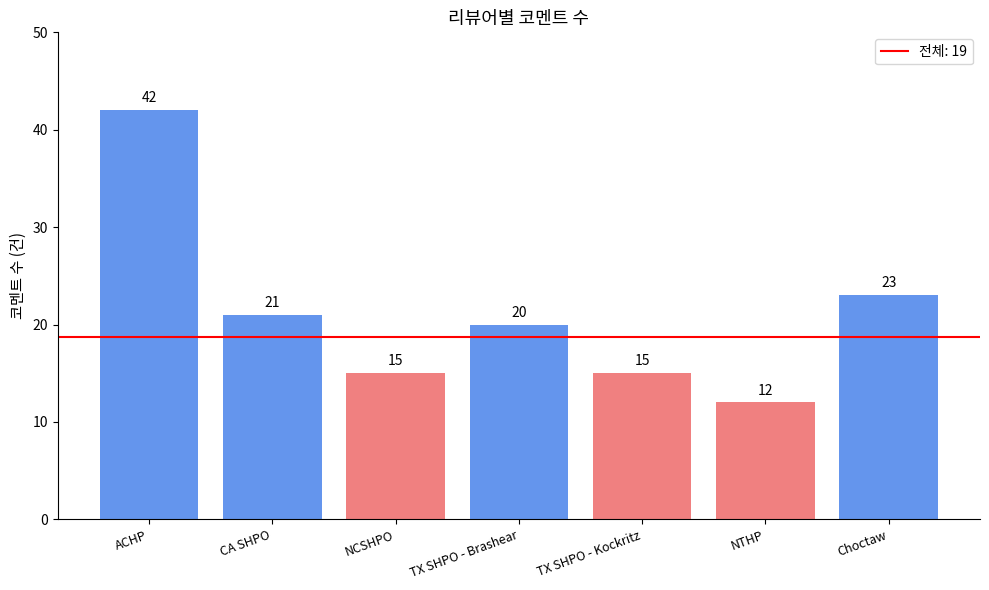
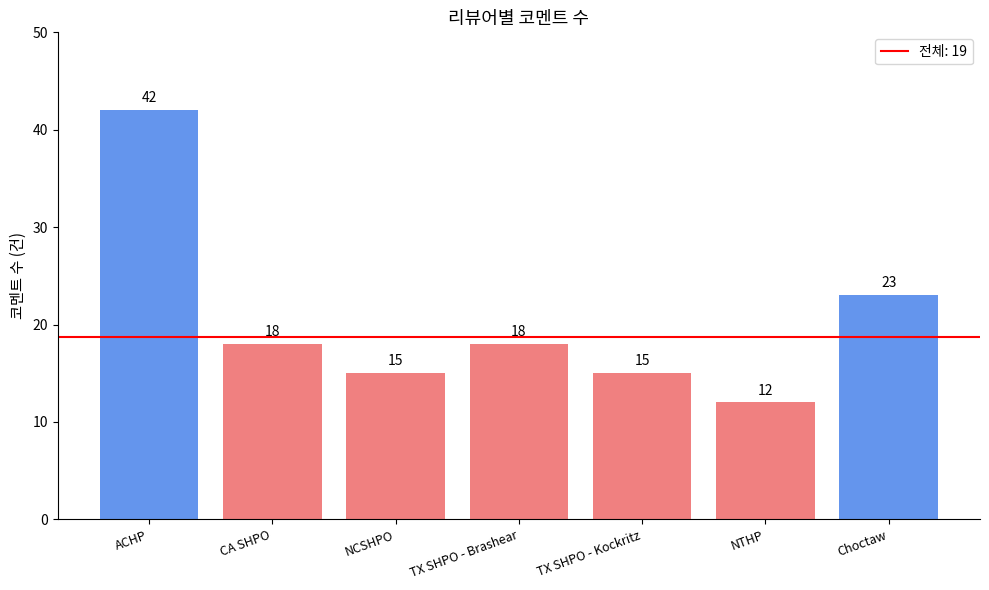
  {
    "ACHP": 42,
-   "CA SHPO": 21,
+   "CA SHPO": 18,
    "NCSHPO": 15,
-   "TX SHPO - Brashear": 20,
+   "TX SHPO - Brashear": 18,
    "TX SHPO - Kockritz": 15,
    "NTHP": 12,
    "Choctaw": 23
  }
